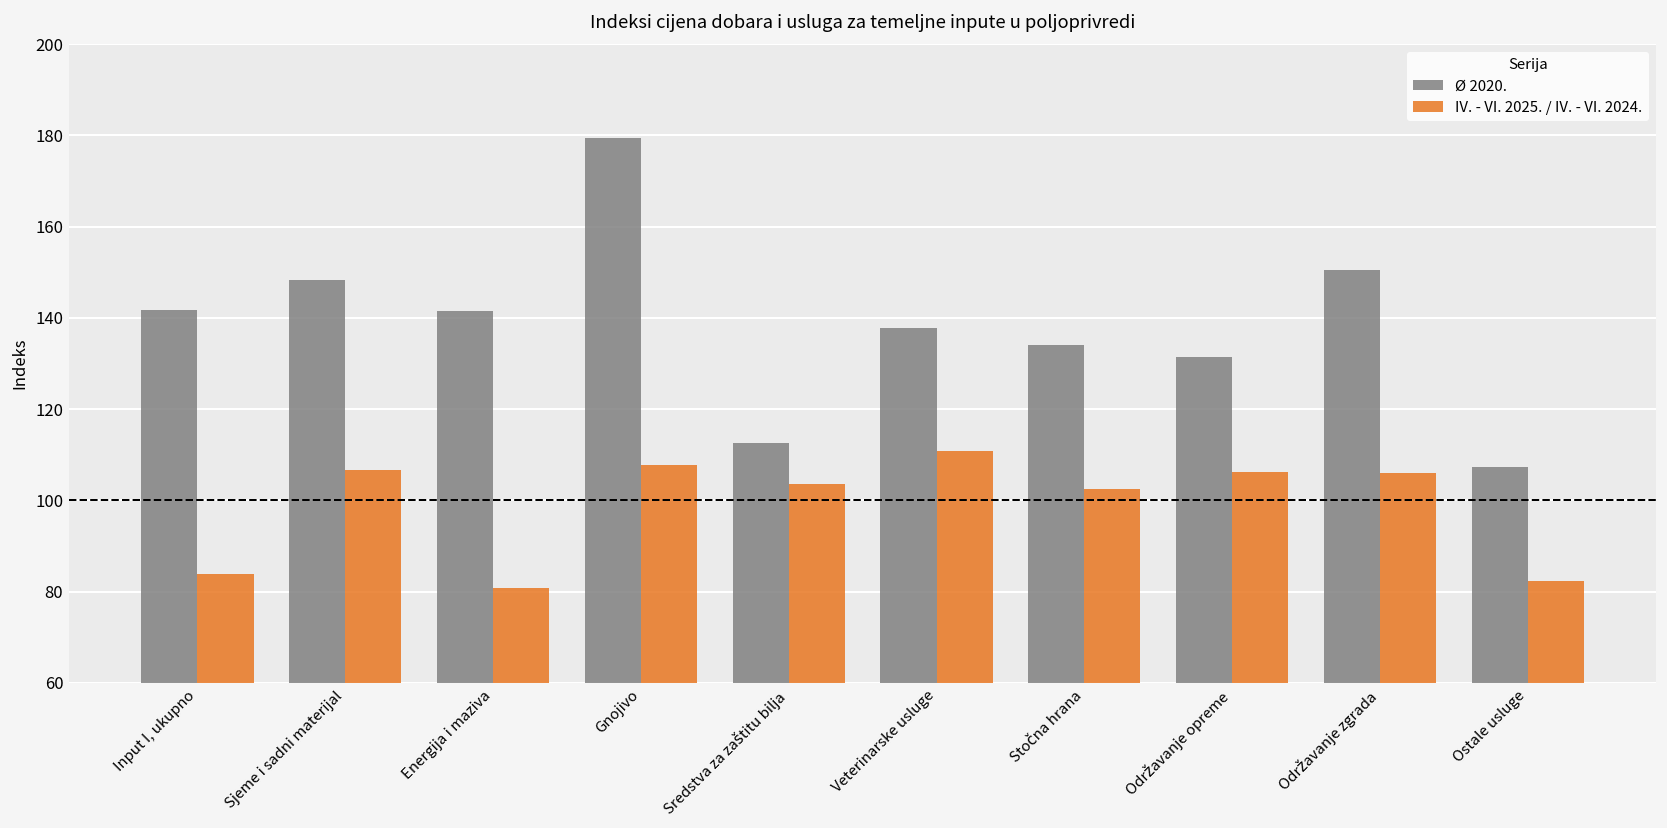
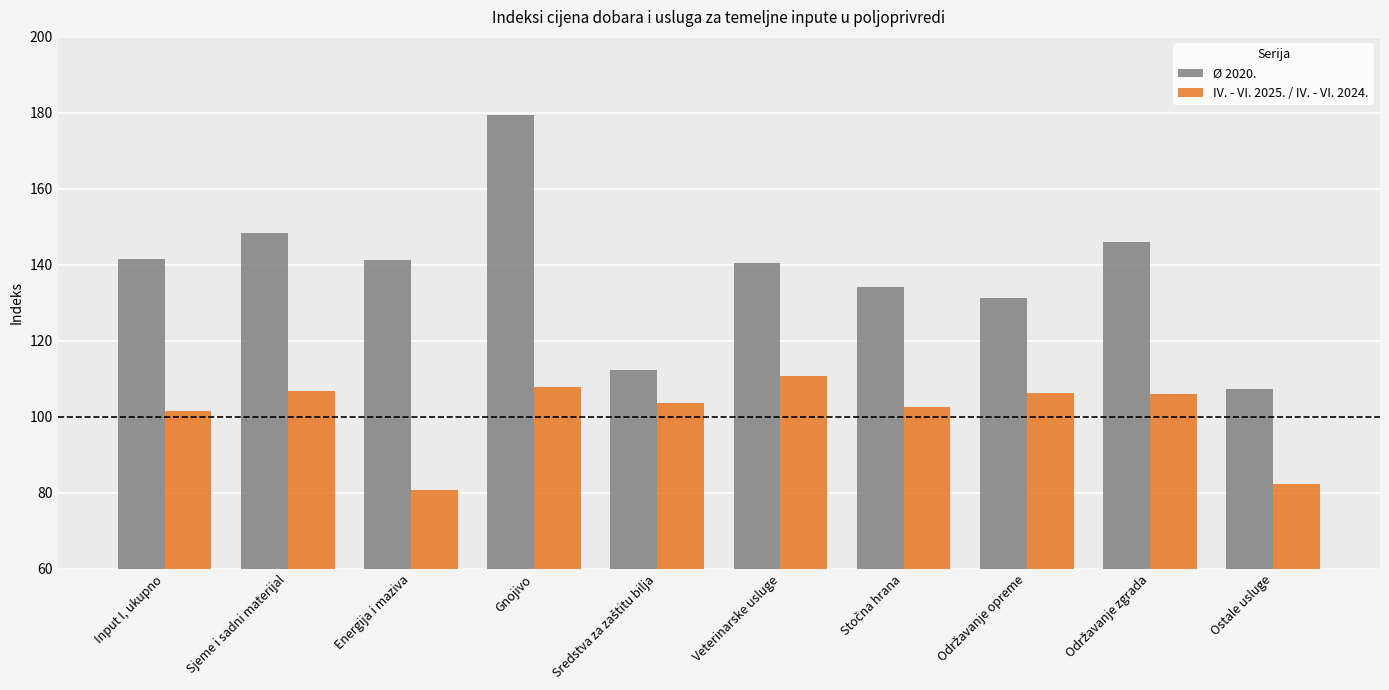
  {
    "Ø 2020.": {
      "Input I, ukupno": 142,
      "Sjeme i sadni materijal": 148,
      "Energija i maziva": 141,
      "Gnojivo": 179,
      "Sredstva za zaštitu bilja": 112,
-     "Veterinarske usluge": 138,
+     "Veterinarske usluge": 141,
      "Stočna hrana": 134,
      "Održavanje opreme": 131,
-     "Održavanje zgrada": 150,
+     "Održavanje zgrada": 146,
      "Ostale usluge": 107
    },
    "IV. - VI. 2025. / IV. - VI. 2024.": {
-     "Input I, ukupno": 84,
+     "Input I, ukupno": 102,
      "Sjeme i sadni materijal": 107,
      "Energija i maziva": 81,
      "Gnojivo": 108,
      "Sredstva za zaštitu bilja": 104,
      "Veterinarske usluge": 111,
      "Stočna hrana": 103,
      "Održavanje opreme": 106,
      "Održavanje zgrada": 106,
      "Ostale usluge": 82
    }
  }
